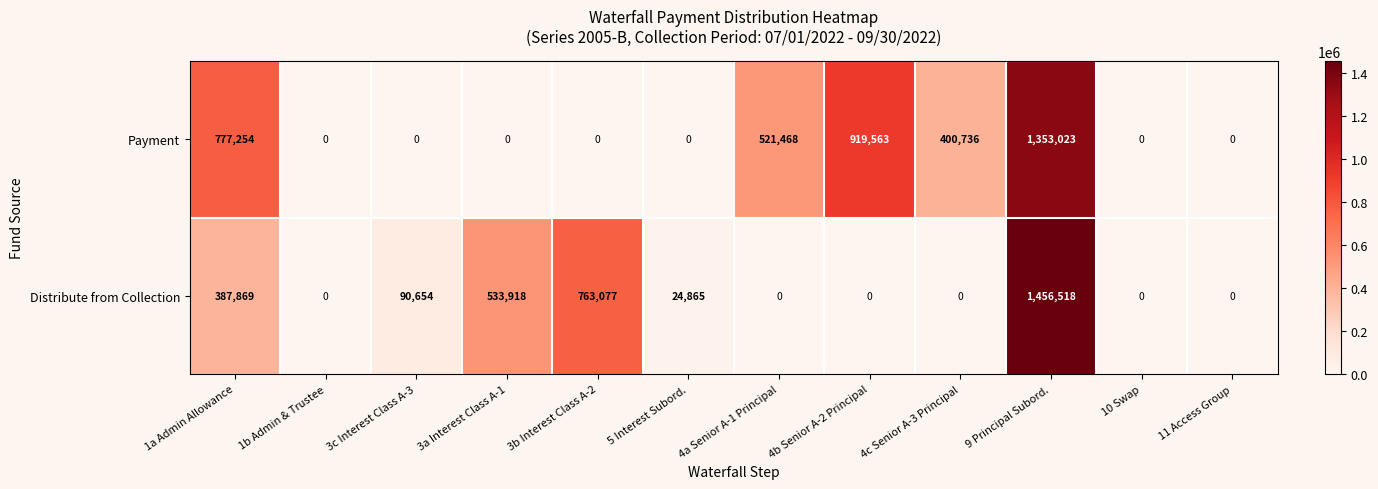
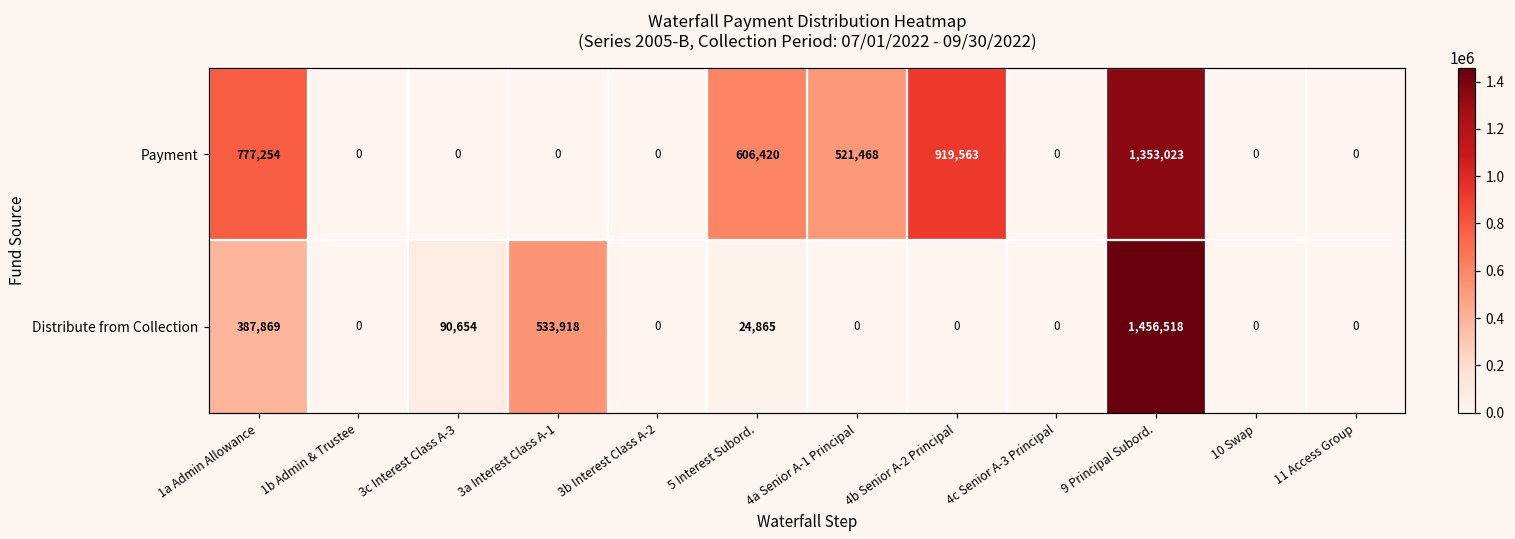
  {
    "Payment": {
      "1a Admin Allowance": "777,254",
      "1b Admin & Trustee": "0",
      "3c Interest Class A-3": "0",
      "3a Interest Class A-1": "0",
      "3b Interest Class A-2": "0",
-     "5 Interest Subord.": "0",
+     "5 Interest Subord.": "606,420",
      "4a Senior A-1 Principal": "521,468",
      "4b Senior A-2 Principal": "919,563",
-     "4c Senior A-3 Principal": "400,736",
+     "4c Senior A-3 Principal": "0",
      "9 Principal Subord.": "1,353,023",
      "10 Swap": "0",
      "11 Access Group": "0"
    },
    "Distribute from Collection": {
      "1a Admin Allowance": "387,869",
      "1b Admin & Trustee": "0",
      "3c Interest Class A-3": "90,654",
      "3a Interest Class A-1": "533,918",
-     "3b Interest Class A-2": "763,077",
+     "3b Interest Class A-2": "0",
      "5 Interest Subord.": "24,865",
      "4a Senior A-1 Principal": "0",
      "4b Senior A-2 Principal": "0",
      "4c Senior A-3 Principal": "0",
      "9 Principal Subord.": "1,456,518",
      "10 Swap": "0",
      "11 Access Group": "0"
    }
  }
